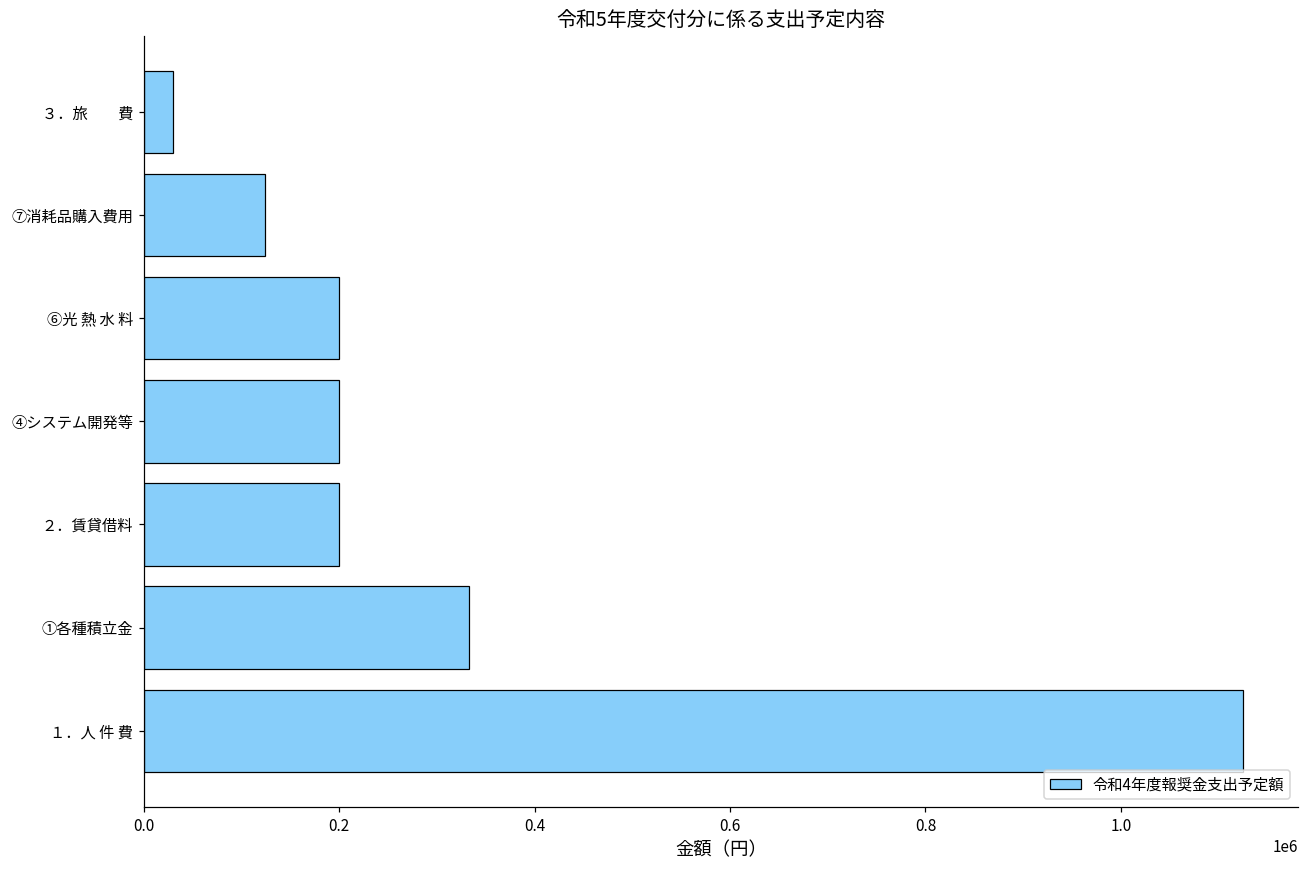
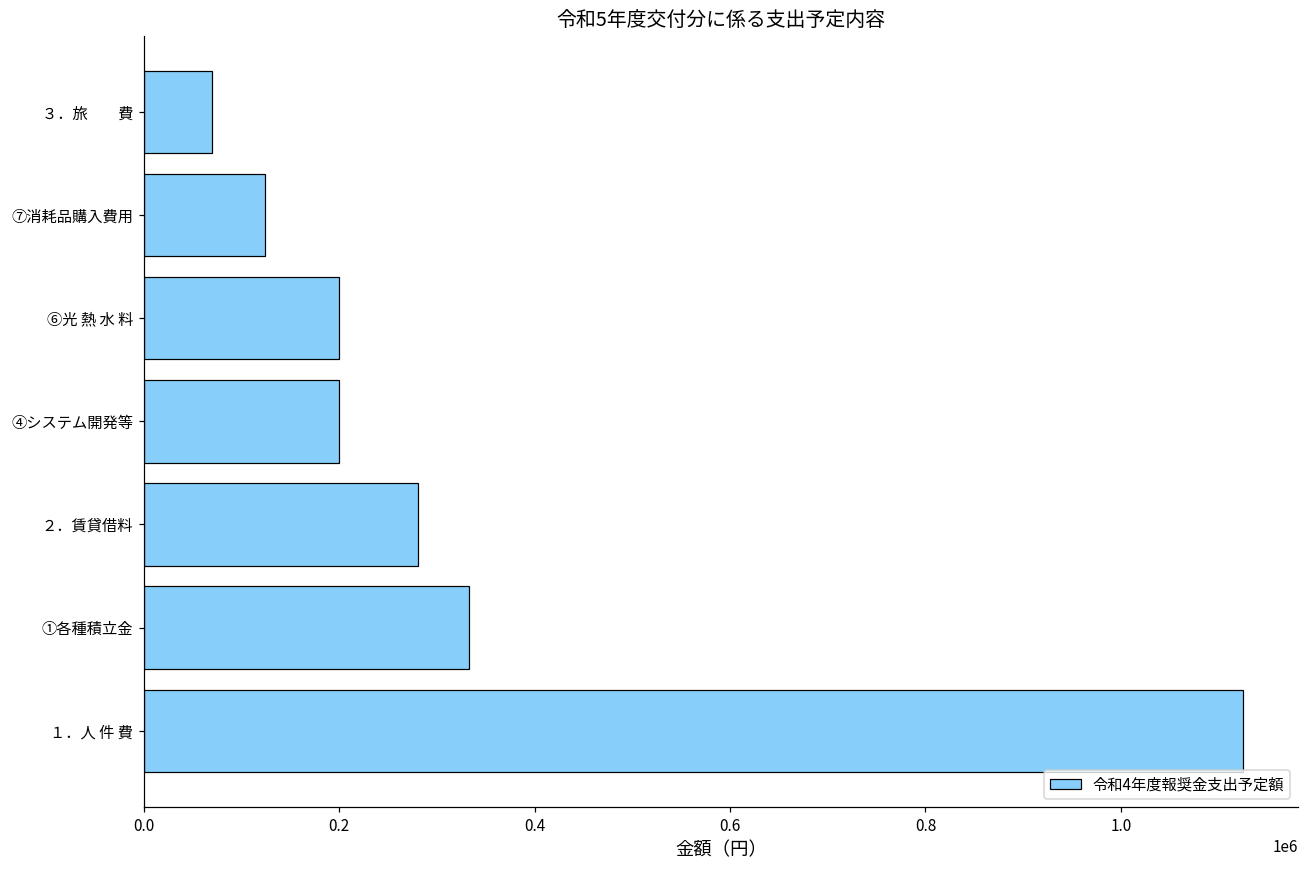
  {
-   "３．旅 費": 30000,
+   "３．旅 費": 70000,
    "⑦消耗品購入費用": 120000,
    "⑥光 熱 水 料": 200000,
    "④システム開発等": 200000,
-   "２．賃貸借料": 200000,
+   "２．賃貸借料": 280000,
    "①各種積立金": 330000,
    "１．人 件 費": 1130000
  }
